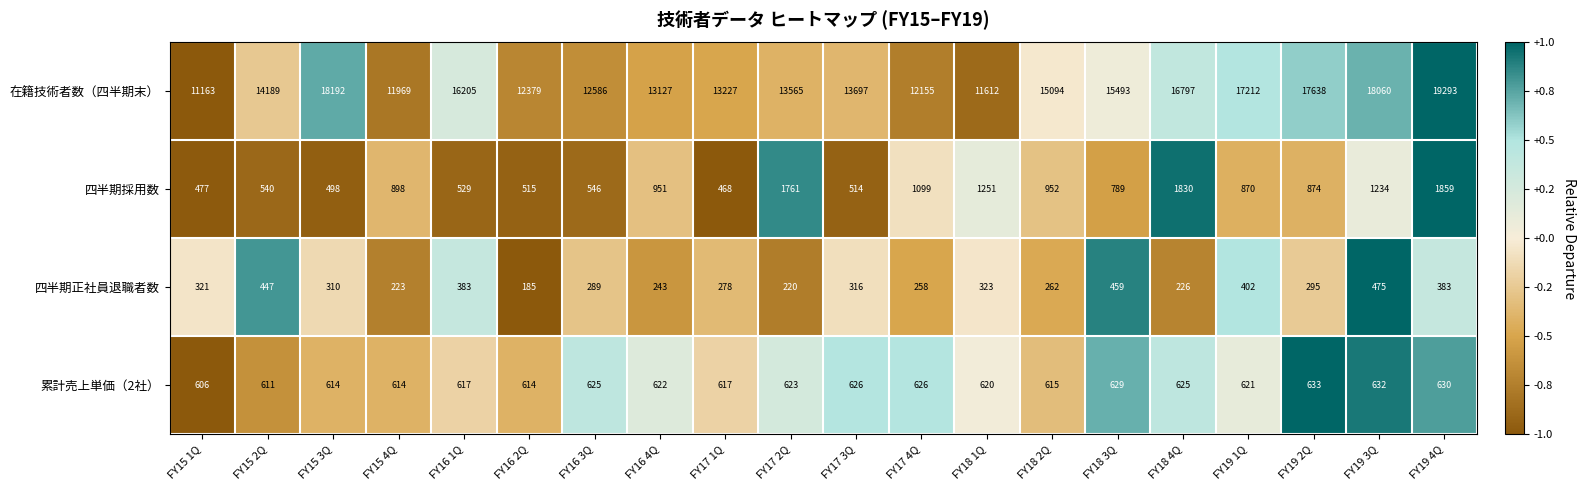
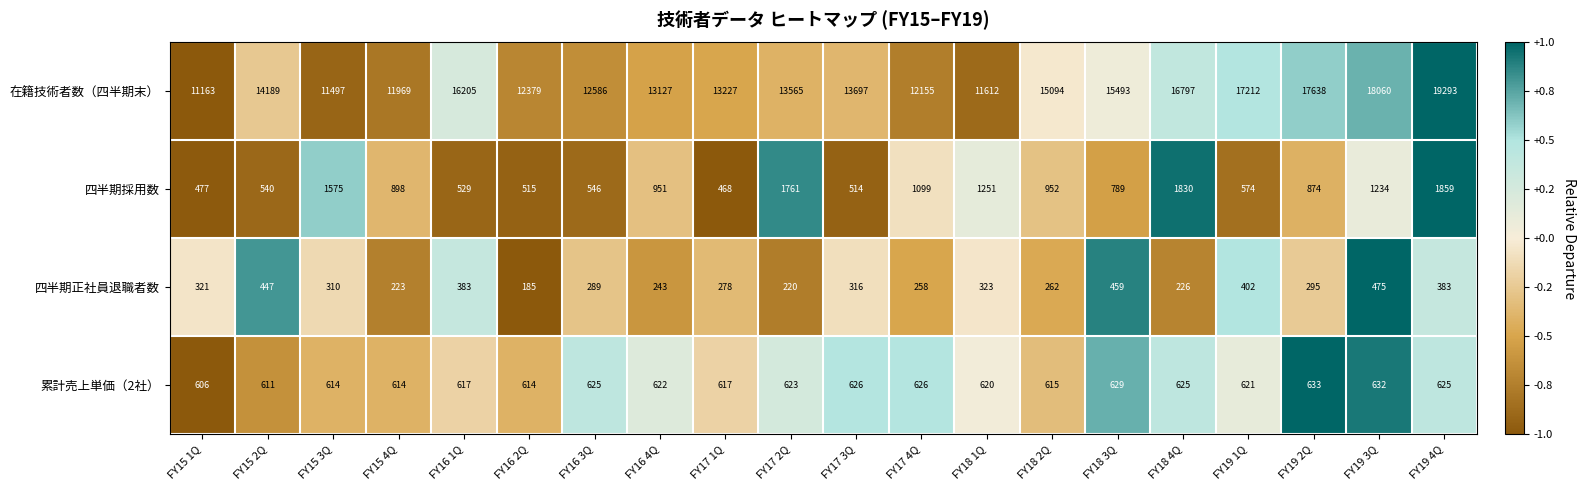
  {
    "在籍技術者数（四半期末）": {
      "FY15 1Q": 11163,
      "FY15 2Q": 14189,
-     "FY15 3Q": 18192,
+     "FY15 3Q": 11497,
      "FY15 4Q": 11969,
      "FY16 1Q": 16205,
      "FY16 2Q": 12379,
      "FY16 3Q": 12586,
      "FY16 4Q": 13127,
      "FY17 1Q": 13227,
      "FY17 2Q": 13565,
      "FY17 3Q": 13697,
      "FY17 4Q": 12155,
      "FY18 1Q": 11612,
      "FY18 2Q": 15094,
      "FY18 3Q": 15493,
      "FY18 4Q": 16797,
      "FY19 1Q": 17212,
      "FY19 2Q": 17638,
      "FY19 3Q": 18060,
      "FY19 4Q": 19293
    },
    "四半期採用数": {
      "FY15 1Q": 477,
      "FY15 2Q": 540,
-     "FY15 3Q": 498,
+     "FY15 3Q": 1575,
      "FY15 4Q": 898,
      "FY16 1Q": 529,
      "FY16 2Q": 515,
      "FY16 3Q": 546,
      "FY16 4Q": 951,
      "FY17 1Q": 468,
      "FY17 2Q": 1761,
      "FY17 3Q": 514,
      "FY17 4Q": 1099,
      "FY18 1Q": 1251,
      "FY18 2Q": 952,
      "FY18 3Q": 789,
      "FY18 4Q": 1830,
-     "FY19 1Q": 870,
+     "FY19 1Q": 574,
      "FY19 2Q": 874,
      "FY19 3Q": 1234,
      "FY19 4Q": 1859
    },
    "四半期正社員退職者数": {
      "FY15 1Q": 321,
      "FY15 2Q": 447,
      "FY15 3Q": 310,
      "FY15 4Q": 223,
      "FY16 1Q": 383,
      "FY16 2Q": 185,
      "FY16 3Q": 289,
      "FY16 4Q": 243,
      "FY17 1Q": 278,
      "FY17 2Q": 220,
      "FY17 3Q": 316,
      "FY17 4Q": 258,
      "FY18 1Q": 323,
      "FY18 2Q": 262,
      "FY18 3Q": 459,
      "FY18 4Q": 226,
      "FY19 1Q": 402,
      "FY19 2Q": 295,
      "FY19 3Q": 475,
      "FY19 4Q": 383
    },
    "累計売上単価（2社）": {
      "FY15 1Q": 606,
      "FY15 2Q": 611,
      "FY15 3Q": 614,
      "FY15 4Q": 614,
      "FY16 1Q": 617,
      "FY16 2Q": 614,
      "FY16 3Q": 625,
      "FY16 4Q": 622,
      "FY17 1Q": 617,
      "FY17 2Q": 623,
      "FY17 3Q": 626,
      "FY17 4Q": 626,
      "FY18 1Q": 620,
      "FY18 2Q": 615,
      "FY18 3Q": 629,
      "FY18 4Q": 625,
      "FY19 1Q": 621,
      "FY19 2Q": 633,
      "FY19 3Q": 632,
-     "FY19 4Q": 630
+     "FY19 4Q": 625
    }
  }
